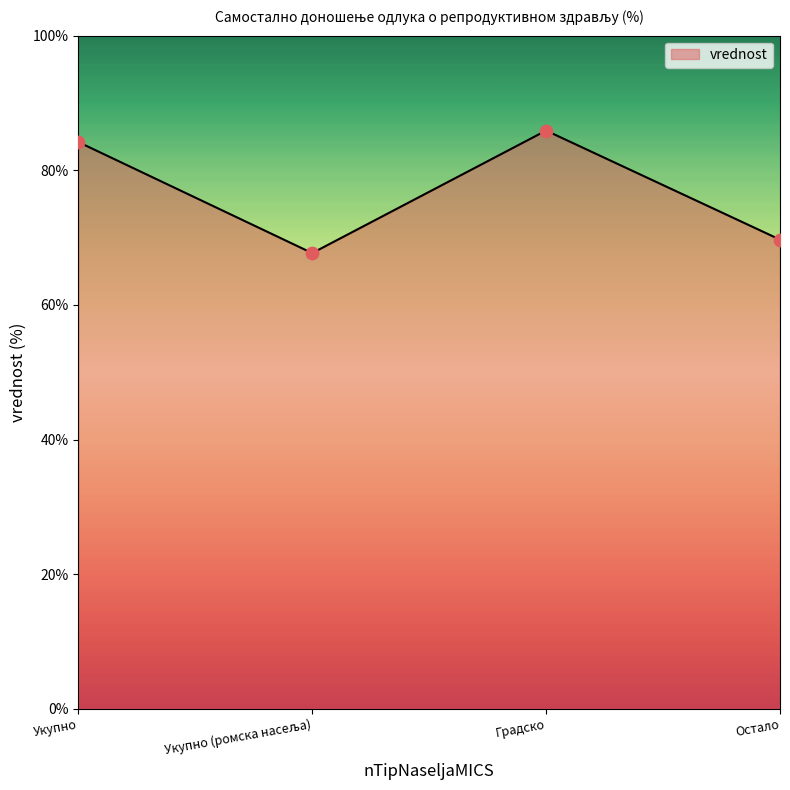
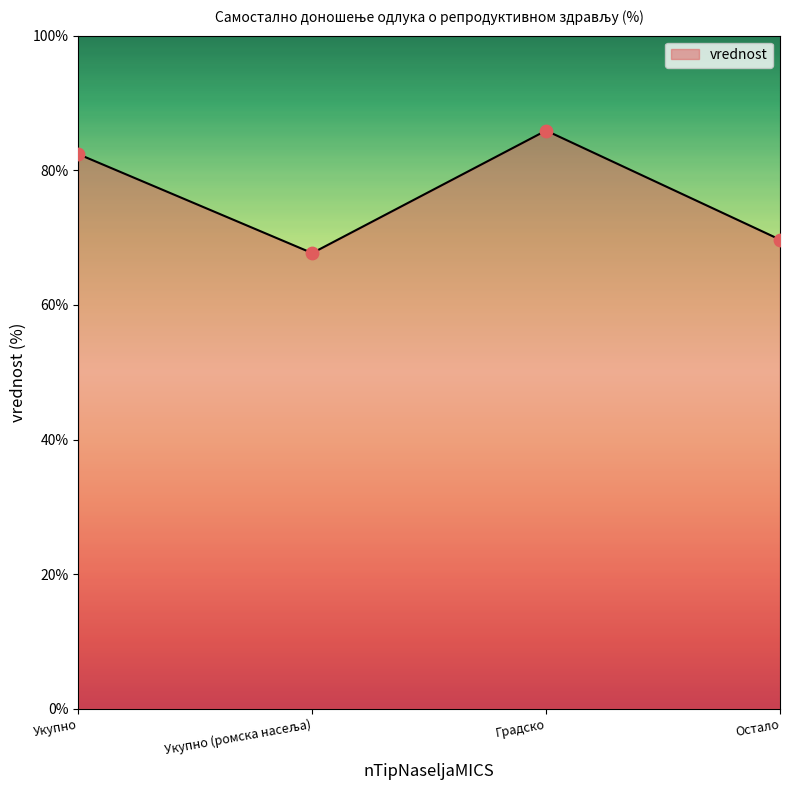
  {
-   "Укупно": "84%",
+   "Укупно": "82%",
    "Укупно (ромска насеља)": "68%",
    "Градско": "86%",
    "Остало": "70%"
  }
